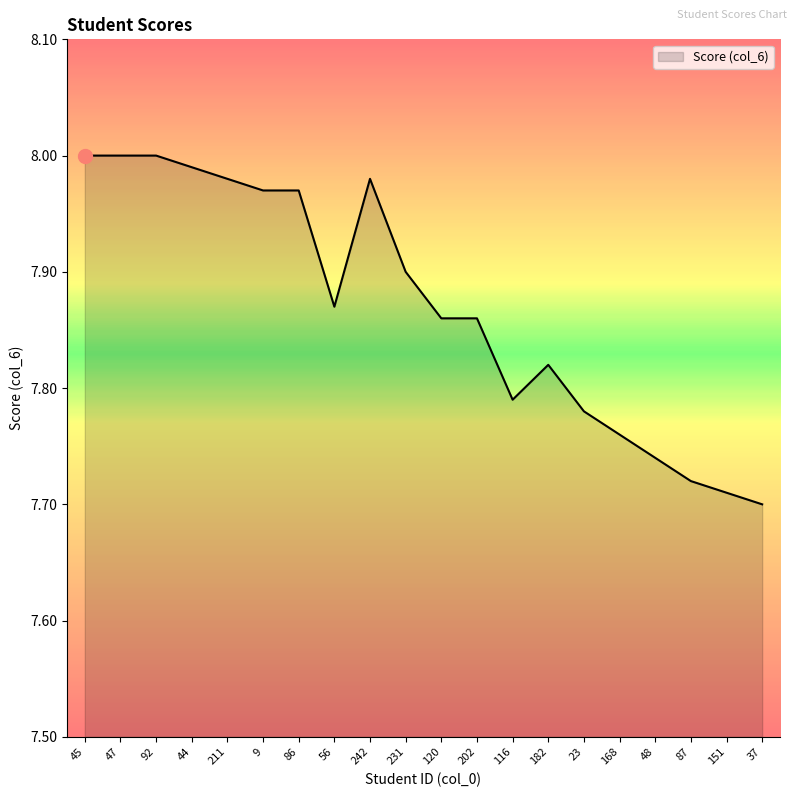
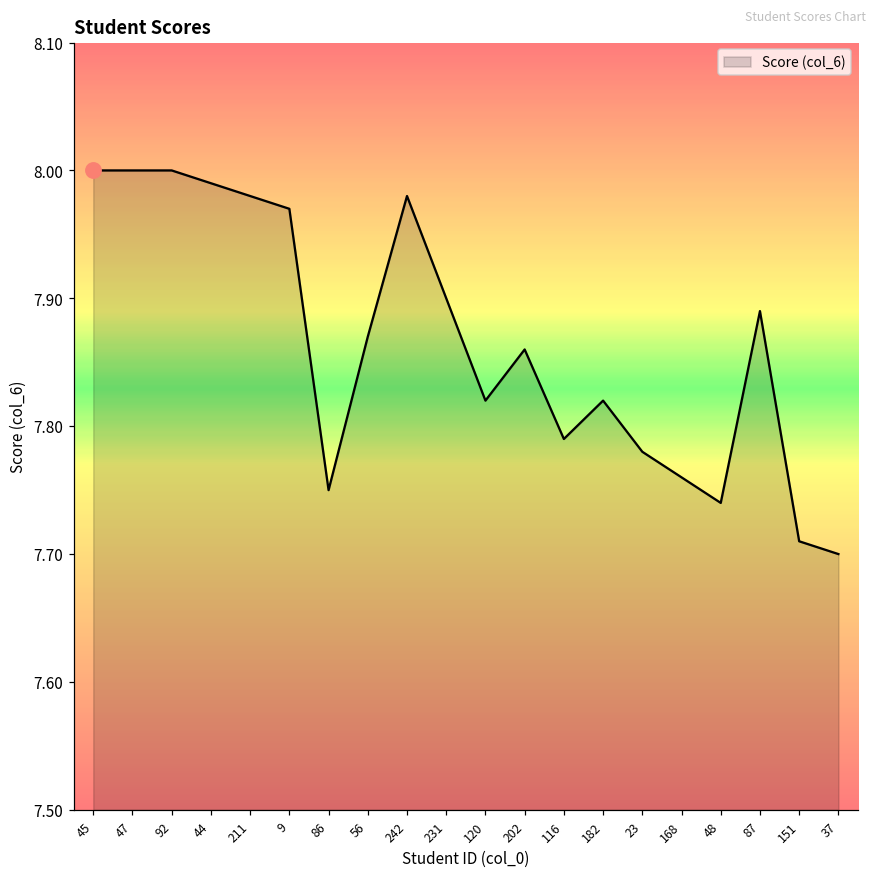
  {
    "Score (col_6)": {
      "47": 8.00,
      "92": 8.00,
      "44": 7.99,
      "211": 7.98,
      "9": 7.97,
-     "86": 7.97,
+     "86": 7.75,
      "56": 7.87,
      "242": 7.98,
      "231": 7.90,
-     "120": 7.86,
+     "120": 7.82,
      "202": 7.86,
      "116": 7.79,
      "182": 7.82,
      "23": 7.78,
      "168": 7.76,
      "48": 7.74,
-     "87": 7.72,
+     "87": 7.89,
      "151": 7.71,
      "37": 7.70
    }
  }
